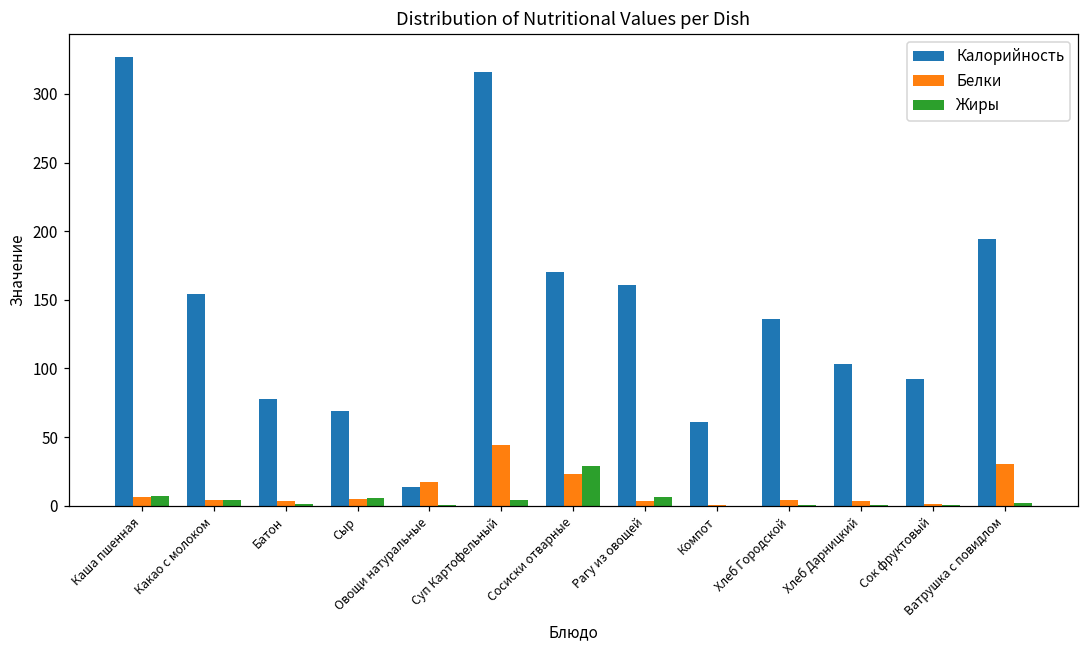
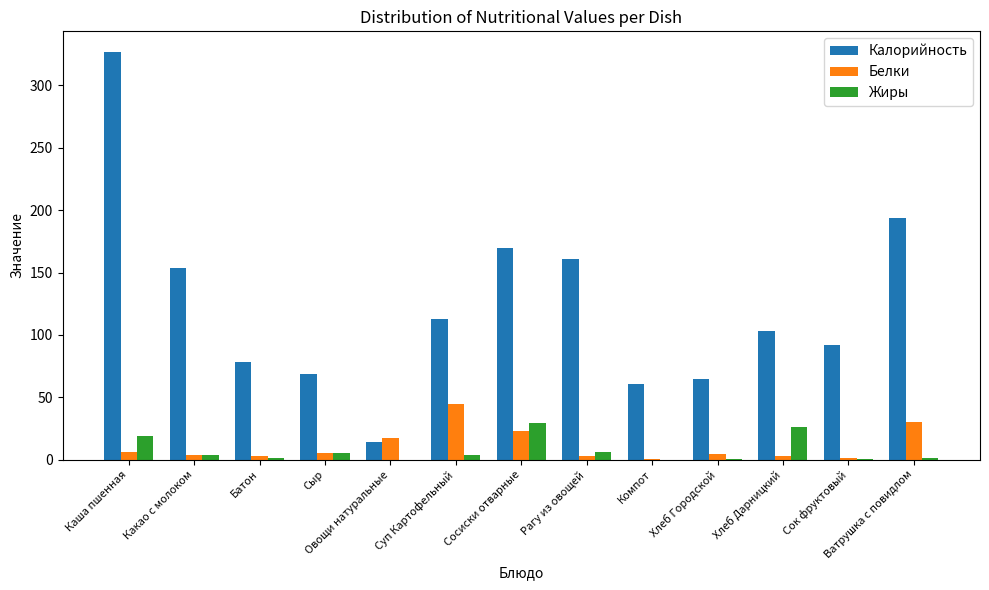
  {
    "Калорийность": {
      "Каша пшенная": 327,
      "Какао с молоком": 154,
      "Батон": 78,
      "Сыр": 69,
      "Овощи натуральные": 14,
-     "Суп Картофельный": 316,
+     "Суп Картофельный": 113,
      "Сосиски отварные": 170,
      "Рагу из овощей": 161,
      "Компот": 61,
-     "Хлеб Городской": 136,
+     "Хлеб Городской": 65,
      "Хлеб Дарницкий": 103,
      "Сок фруктовый": 92,
      "Ватрушка с повидлом": 194
    },
    "Белки": {
      "Каша пшенная": 6,
      "Какао с молоком": 4,
      "Батон": 3,
      "Сыр": 5,
      "Овощи натуральные": 17,
      "Суп Картофельный": 45,
      "Сосиски отварные": 23,
      "Рагу из овощей": 3,
      "Хлеб Городской": 4,
      "Хлеб Дарницкий": 3,
      "Ватрушка с повидлом": 30
    },
    "Жиры": {
-     "Каша пшенная": 7,
+     "Каша пшенная": 19,
      "Какао с молоком": 4,
      "Сыр": 5,
      "Суп Картофельный": 4,
      "Сосиски отварные": 29,
      "Рагу из овощей": 6,
      "Компот": 0,
-     "Хлеб Дарницкий": 1
+     "Хлеб Дарницкий": 26
    }
  }
